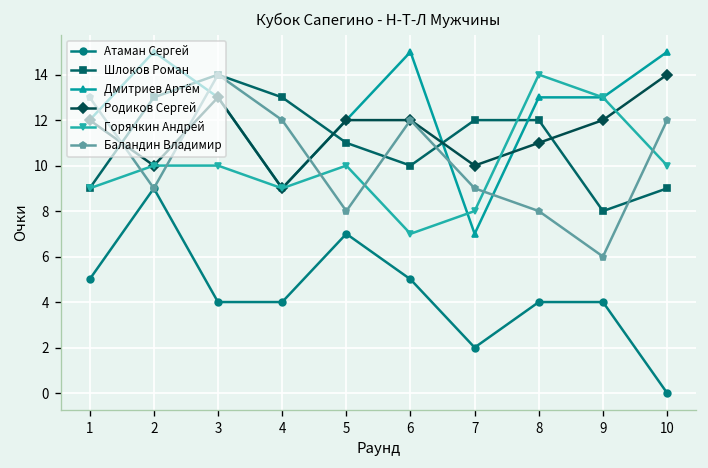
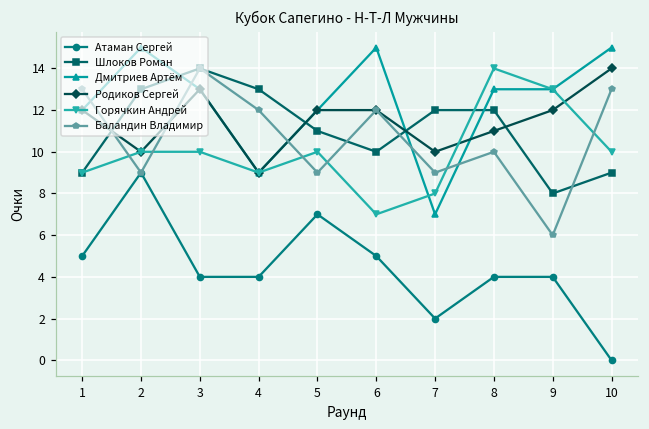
  {
    "Баландин Владимир": {
      "4": 12,
-     "5": 8,
+     "5": 9,
      "7": 9,
-     "8": 8,
+     "8": 10,
      "9": 6,
-     "10": 12
+     "10": 13
    }
  }
